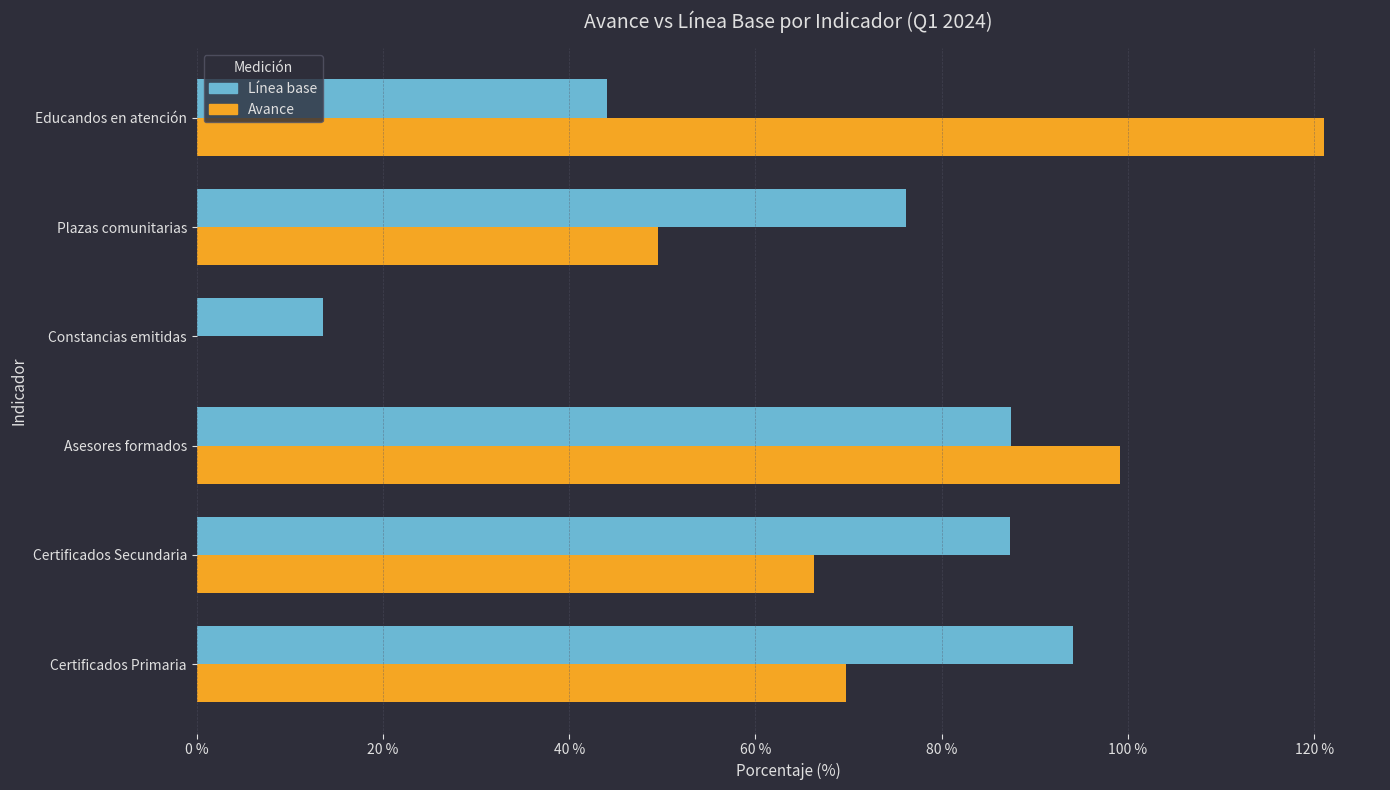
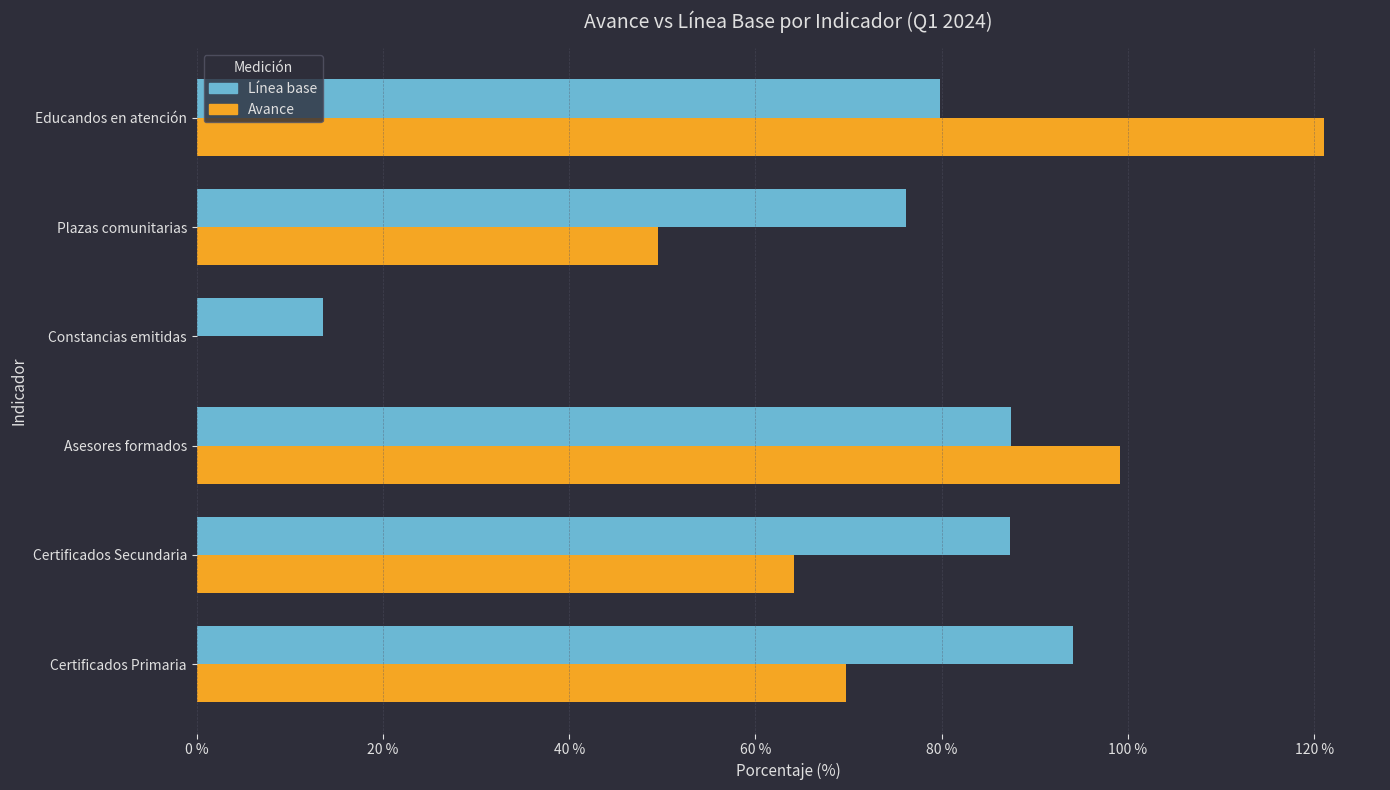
  {
    "Línea base": {
-     "Educandos en atención": "44 %",
+     "Educandos en atención": "80 %",
      "Plazas comunitarias": "76 %",
      "Constancias emitidas": "14 %",
      "Asesores formados": "87 %",
      "Certificados Secundaria": "87 %",
      "Certificados Primaria": "94 %"
    },
    "Avance": {
      "Educandos en atención": "121 %",
      "Plazas comunitarias": "50 %",
      "Constancias emitidas": "0 %",
      "Asesores formados": "99 %",
-     "Certificados Secundaria": "66 %",
+     "Certificados Secundaria": "64 %",
      "Certificados Primaria": "70 %"
    }
  }
